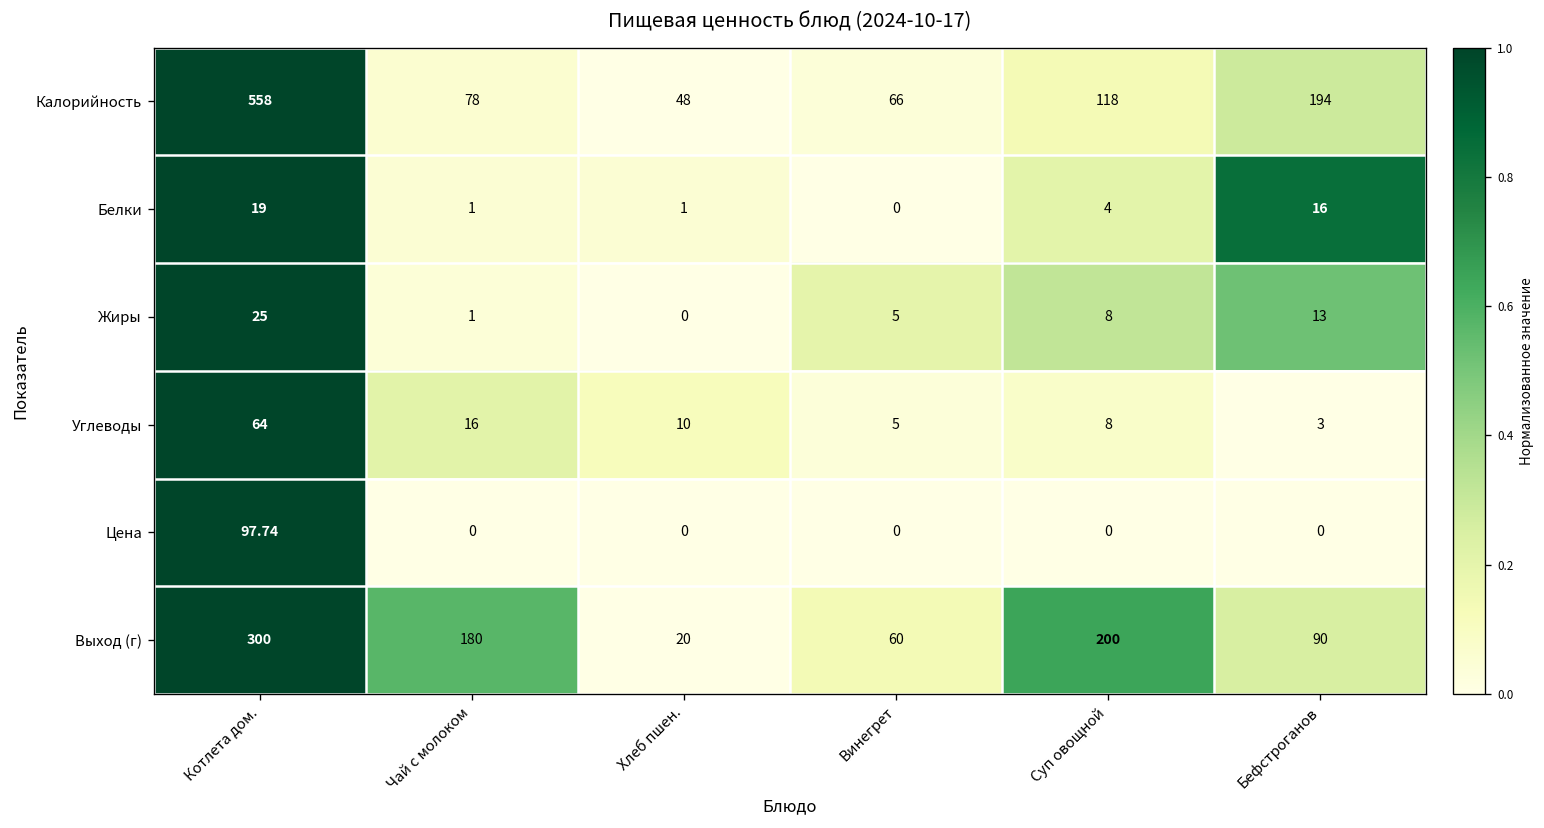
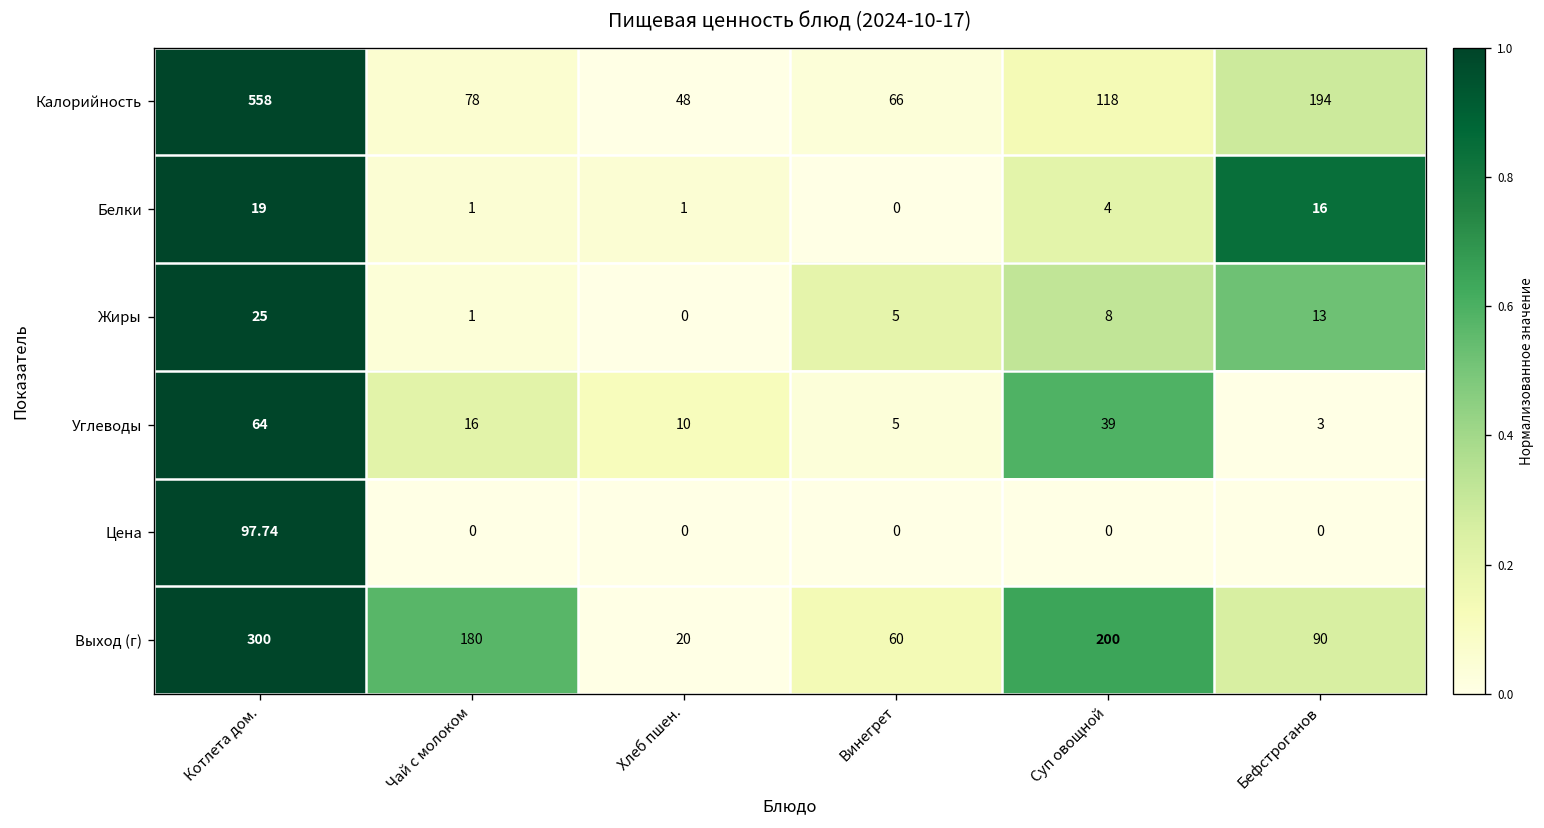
  {
    "Калорийность": {
      "Котлета дом.": 558,
      "Чай с молоком": 78,
      "Хлеб пшен.": 48,
      "Винегрет": 66,
      "Суп овощной": 118,
      "Бефстроганов": 194
    },
    "Белки": {
      "Котлета дом.": 19,
      "Чай с молоком": 1,
      "Хлеб пшен.": 1,
      "Винегрет": 0,
      "Суп овощной": 4,
      "Бефстроганов": 16
    },
    "Жиры": {
      "Котлета дом.": 25,
      "Чай с молоком": 1,
      "Хлеб пшен.": 0,
      "Винегрет": 5,
      "Суп овощной": 8,
      "Бефстроганов": 13
    },
    "Углеводы": {
      "Котлета дом.": 64,
      "Чай с молоком": 16,
      "Хлеб пшен.": 10,
      "Винегрет": 5,
-     "Суп овощной": 8,
+     "Суп овощной": 39,
      "Бефстроганов": 3
    },
    "Цена": {
      "Котлета дом.": 97.74,
      "Чай с молоком": 0,
      "Хлеб пшен.": 0,
      "Винегрет": 0,
      "Суп овощной": 0,
      "Бефстроганов": 0
    },
    "Выход (г)": {
      "Котлета дом.": 300,
      "Чай с молоком": 180,
      "Хлеб пшен.": 20,
      "Винегрет": 60,
      "Суп овощной": 200,
      "Бефстроганов": 90
    }
  }
